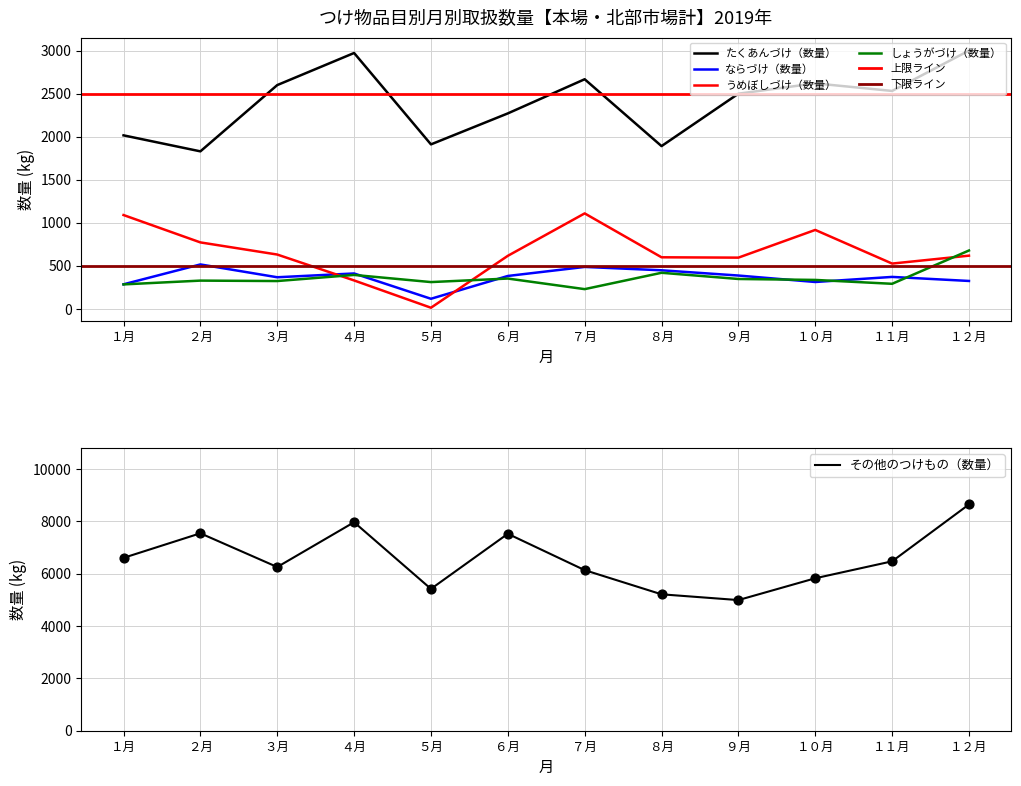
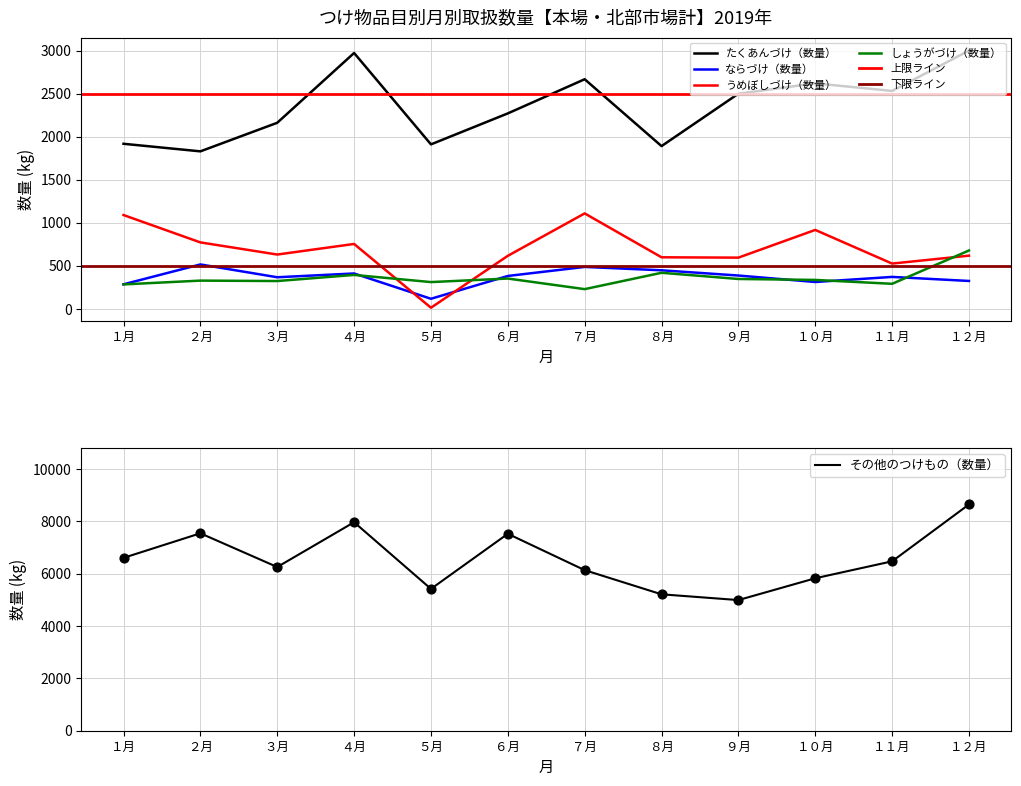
  {
    "つけ物品目別月別取扱数量【本場・北部市場計】2019年": {
      "たくあんづけ（数量）": {
-       "１月": 2000,
+       "１月": 1900,
        "２月": 1800,
-       "３月": 2600,
+       "３月": 2200,
        "４月": 3000,
        "５月": 1900,
        "６月": 2300,
        "７月": 2700,
        "８月": 1900
      },
      "ならづけ（数量）": {
        "２月": 500,
        "３月": 400,
        "５月": 100,
        "６月": 400,
        "７月": 500,
        "９月": 400,
        "１１月": 400,
        "１２月": 300
      },
      "うめぼしづけ（数量）": {
        "１月": 1100,
        "２月": 800,
        "３月": 600,
-       "４月": 300,
+       "４月": 800,
        "５月": 0,
        "６月": 600,
        "７月": 1100,
        "８月": 600,
        "９月": 600,
        "１０月": 900,
        "１１月": 500,
        "１２月": 600
      },
      "しょうがづけ（数量）": {
        "２月": 300,
        "３月": 300,
        "５月": 300,
        "６月": 400,
        "７月": 200,
        "９月": 300,
        "１１月": 300,
        "１２月": 700
      }
    }
  }
